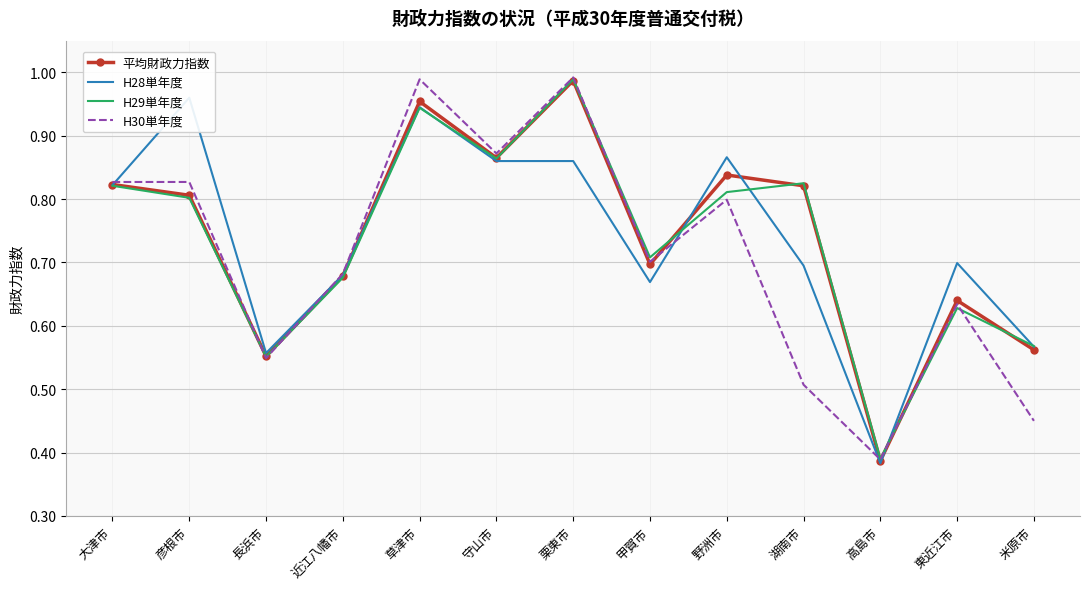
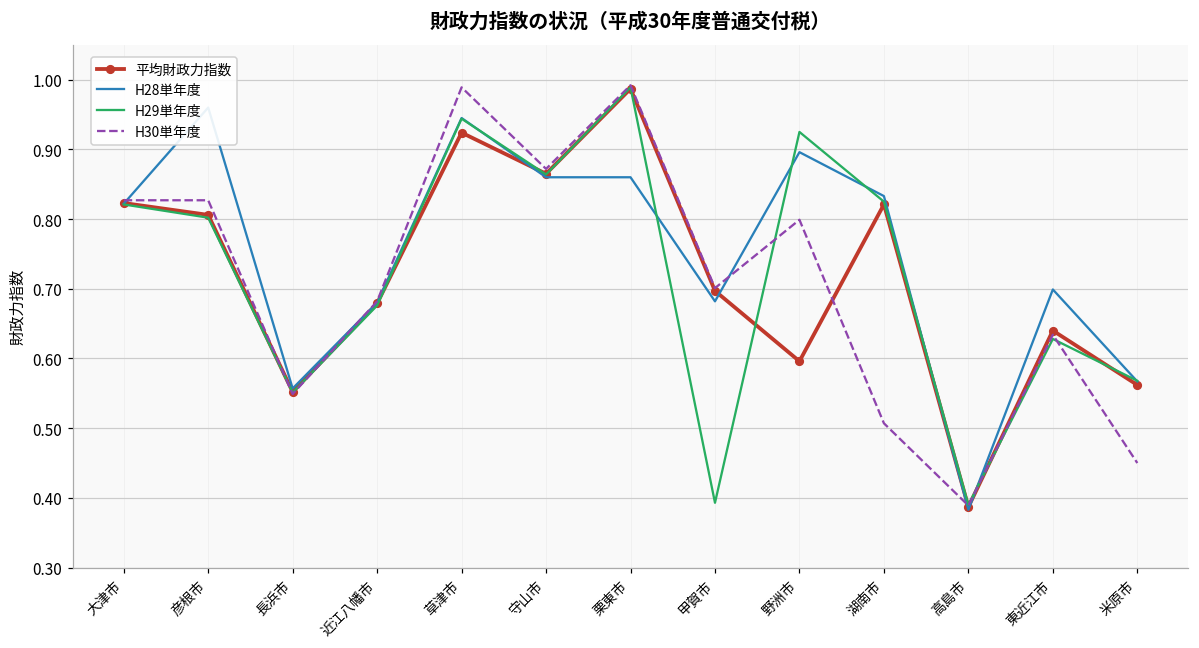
  {
    "平均財政力指数": {
-     "草津市": 0.95,
-     "野洲市": 0.84,
+     "草津市": 0.92,
+     "野洲市": 0.60,
      "湖南市": 0.82,
      "東近江市": 0.64,
      "米原市": 0.56
    },
    "H28単年度": {
      "長浜市": 0.56,
      "守山市": 0.86,
      "栗東市": 0.86,
-     "甲賀市": 0.67,
-     "野洲市": 0.87,
-     "湖南市": 0.70,
+     "甲賀市": 0.68,
+     "野洲市": 0.90,
+     "湖南市": 0.83,
      "東近江市": 0.70
    },
    "H29単年度": {
-     "甲賀市": 0.71,
-     "野洲市": 0.81,
+     "甲賀市": 0.39,
+     "野洲市": 0.93,
      "湖南市": 0.83,
      "東近江市": 0.63
    },
    "H30単年度": {
      "彦根市": 0.83,
      "草津市": 0.99,
      "守山市": 0.87,
      "野洲市": 0.80,
      "湖南市": 0.51,
      "東近江市": 0.63,
      "米原市": 0.45
    }
  }
